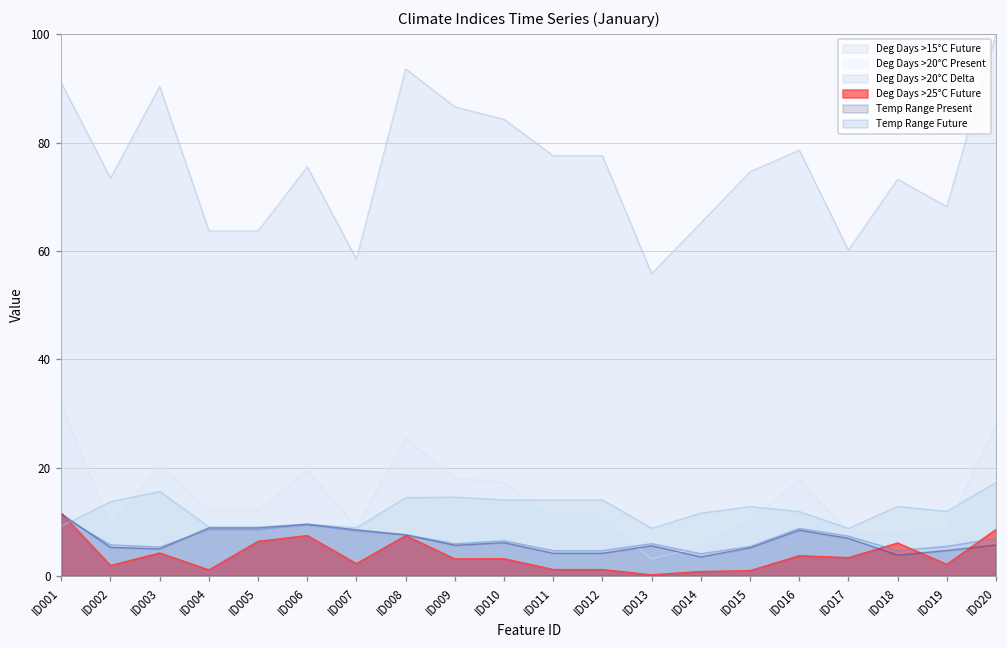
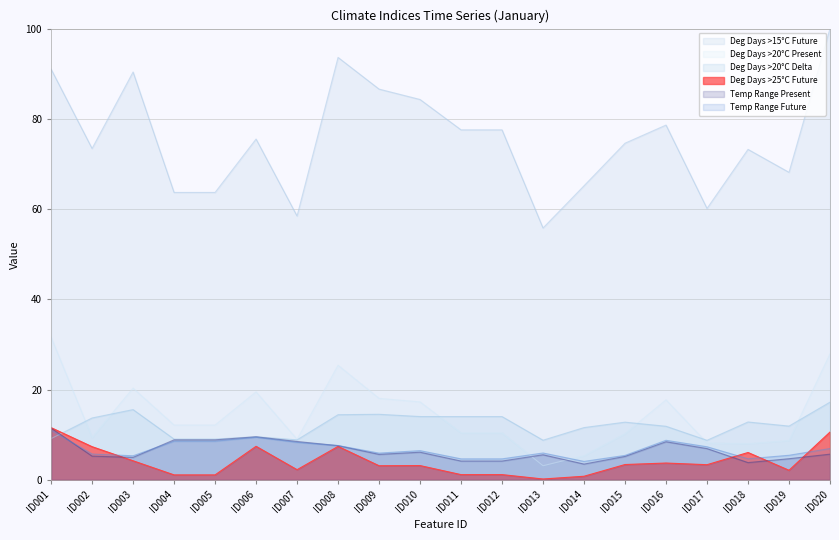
  {
    "Deg Days >25°C Future": {
-     "ID002": 2,
+     "ID002": 7,
      "ID003": 4,
      "ID004": 1,
-     "ID005": 6,
+     "ID005": 1,
      "ID006": 7,
      "ID007": 2,
      "ID009": 3,
      "ID010": 3,
      "ID011": 1,
      "ID012": 1,
      "ID013": 0,
      "ID014": 1,
-     "ID015": 1,
+     "ID015": 3,
      "ID016": 4,
      "ID017": 3,
      "ID018": 6,
      "ID019": 2,
-     "ID020": 9
+     "ID020": 11
    }
  }
